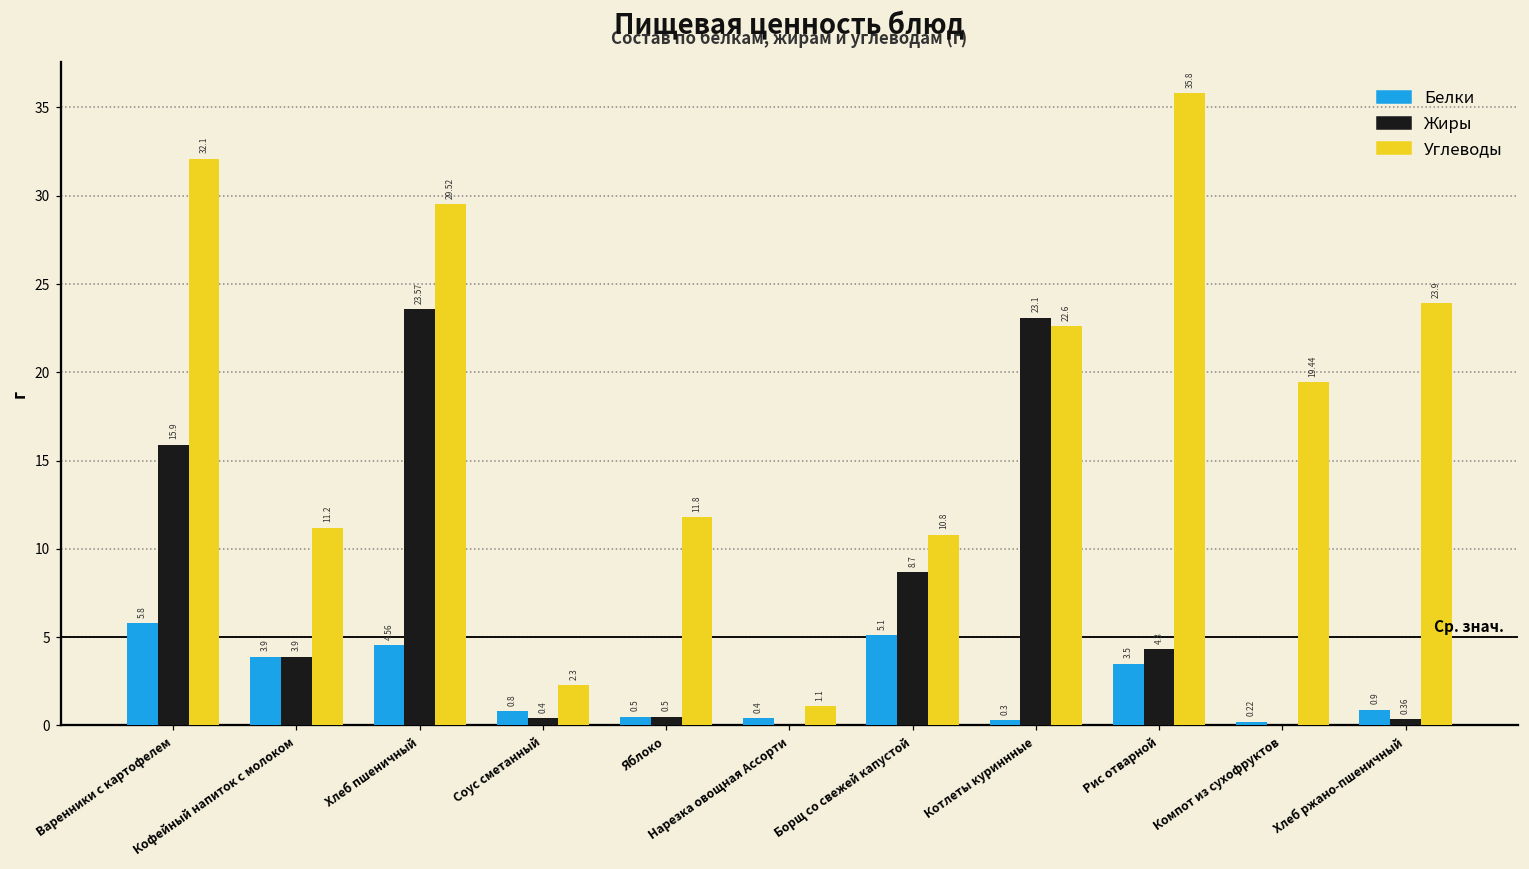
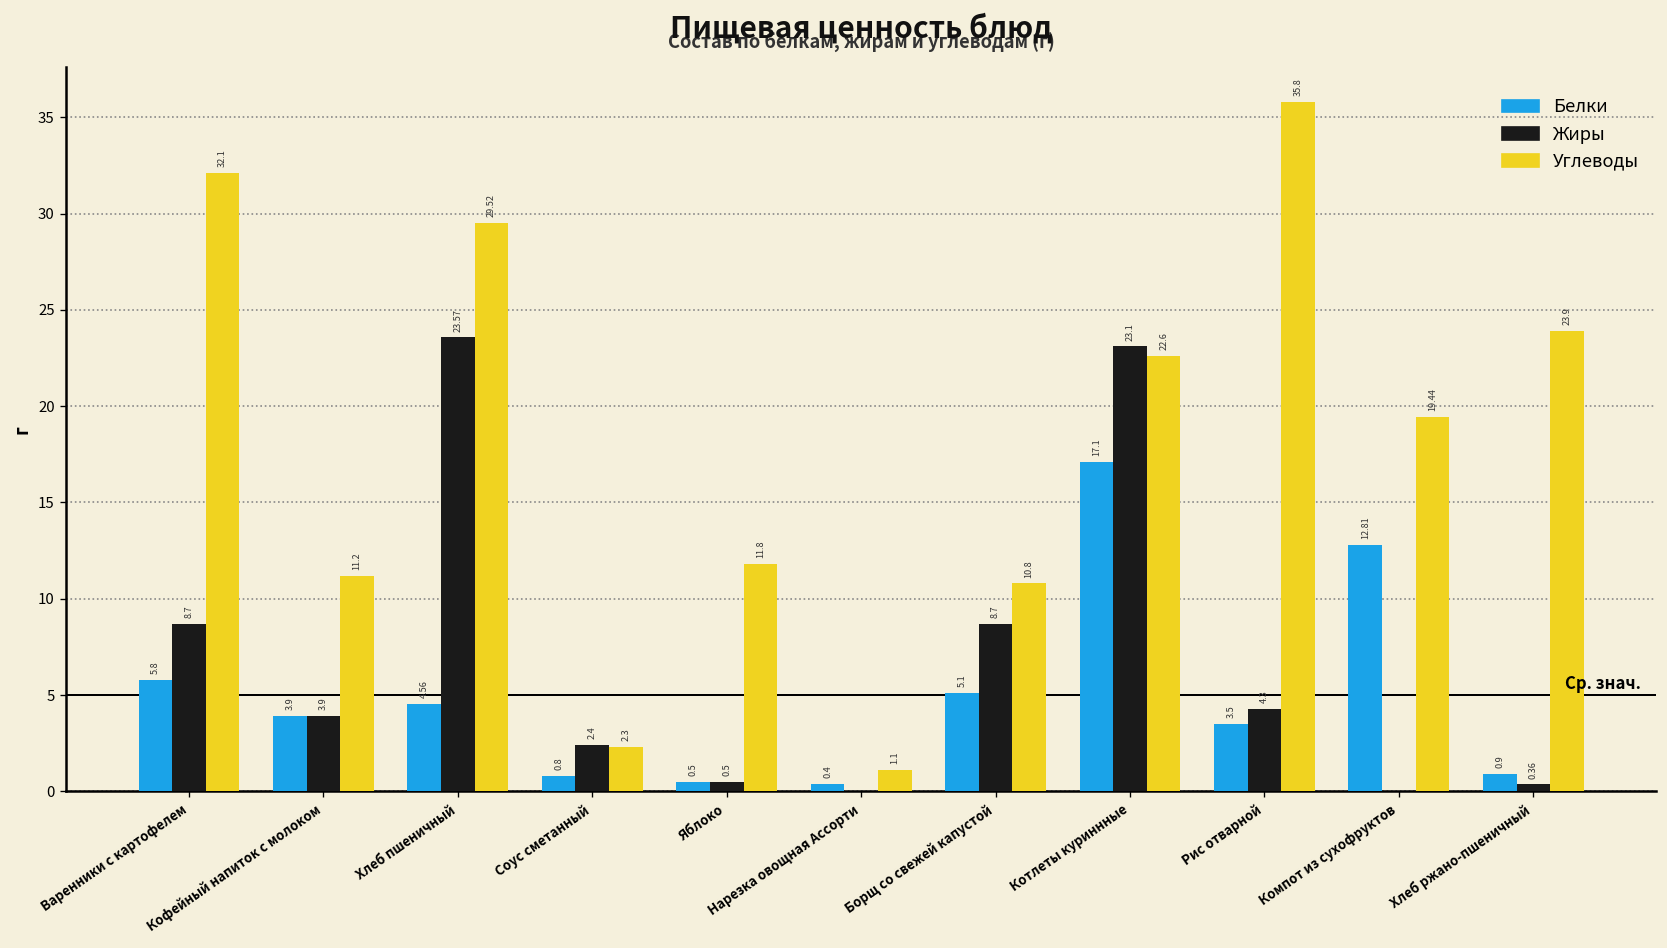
  {
    "Белки": {
      "Варенники с картофелем": 5.8,
      "Кофейный напиток с молоком": 3.9,
      "Хлеб пшеничный": 4.56,
      "Соус сметанный": 0.8,
      "Яблоко": 0.5,
      "Нарезка овощная Ассорти": 0.4,
      "Борщ со свежей капустой": 5.1,
-     "Котлеты куриннные": 0.3,
+     "Котлеты куриннные": 17.1,
      "Рис отварной": 3.5,
-     "Компот из сухофруктов": 0.22,
+     "Компот из сухофруктов": 12.81,
      "Хлеб ржано-пшеничный": 0.9
    },
    "Жиры": {
-     "Варенники с картофелем": 15.9,
+     "Варенники с картофелем": 8.7,
      "Кофейный напиток с молоком": 3.9,
      "Хлеб пшеничный": 23.57,
-     "Соус сметанный": 0.4,
+     "Соус сметанный": 2.4,
      "Яблоко": 0.5,
      "Борщ со свежей капустой": 8.7,
      "Котлеты куриннные": 23.1,
      "Рис отварной": 4.3,
      "Хлеб ржано-пшеничный": 0.36
    },
    "Углеводы": {
      "Варенники с картофелем": 32.1,
      "Кофейный напиток с молоком": 11.2,
      "Хлеб пшеничный": 29.52,
      "Соус сметанный": 2.3,
      "Яблоко": 11.8,
      "Нарезка овощная Ассорти": 1.1,
      "Борщ со свежей капустой": 10.8,
      "Котлеты куриннные": 22.6,
      "Рис отварной": 35.8,
      "Компот из сухофруктов": 19.44,
      "Хлеб ржано-пшеничный": 23.9
    }
  }
